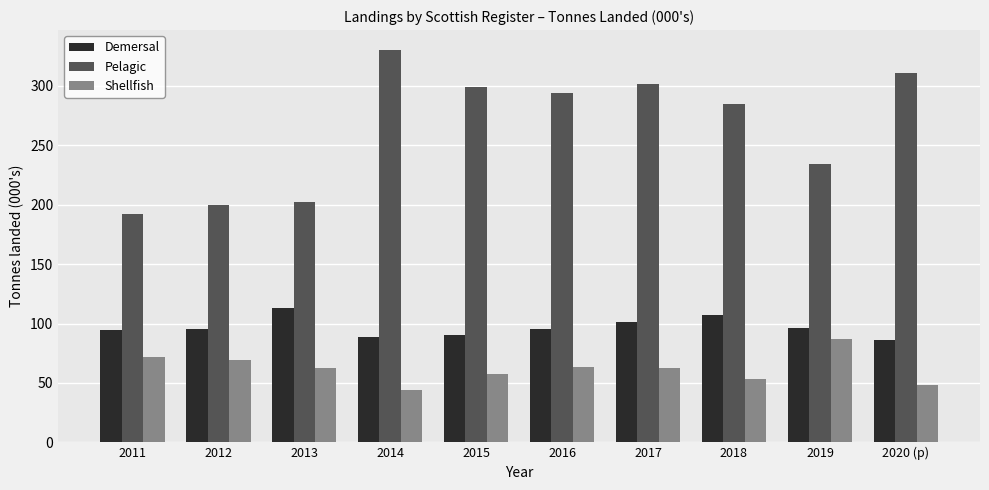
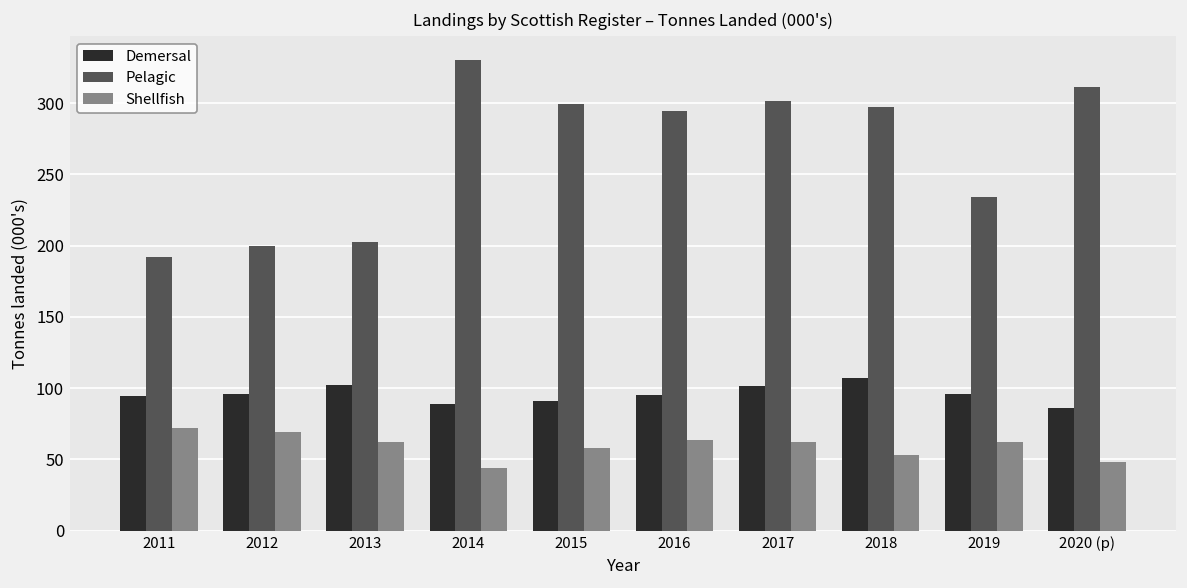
  {
    "Demersal": {
      "2011": 95,
      "2012": 96,
-     "2013": 113,
+     "2013": 102,
      "2014": 89,
      "2015": 91,
      "2016": 95,
      "2017": 102,
      "2018": 107,
      "2019": 96,
      "2020 (p)": 86
    },
    "Pelagic": {
      "2011": 192,
      "2012": 200,
      "2013": 203,
      "2014": 330,
      "2015": 299,
      "2016": 294,
      "2017": 301,
-     "2018": 285,
+     "2018": 297,
      "2019": 234,
      "2020 (p)": 311
    },
    "Shellfish": {
      "2011": 72,
      "2012": 69,
      "2013": 62,
      "2014": 44,
      "2015": 58,
      "2016": 64,
      "2017": 62,
      "2018": 53,
-     "2019": 87,
+     "2019": 62,
      "2020 (p)": 48
    }
  }
